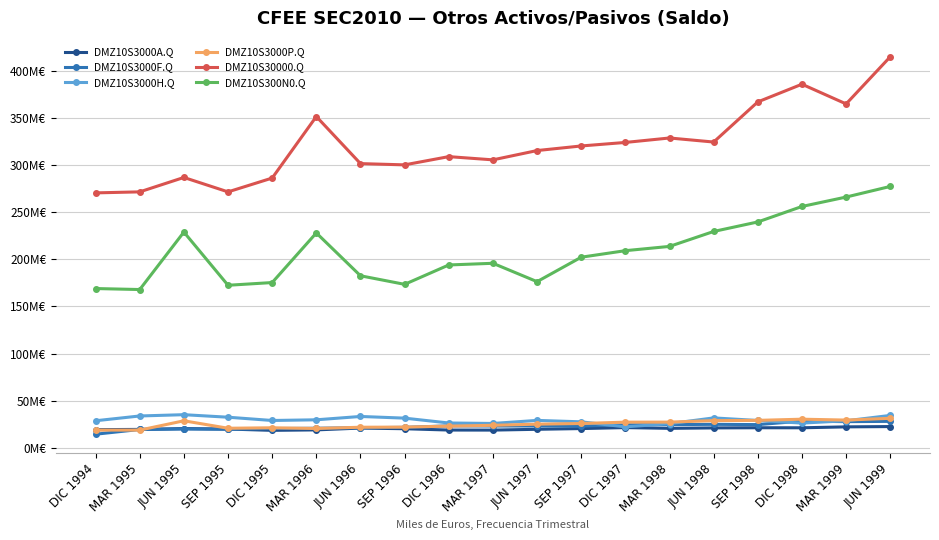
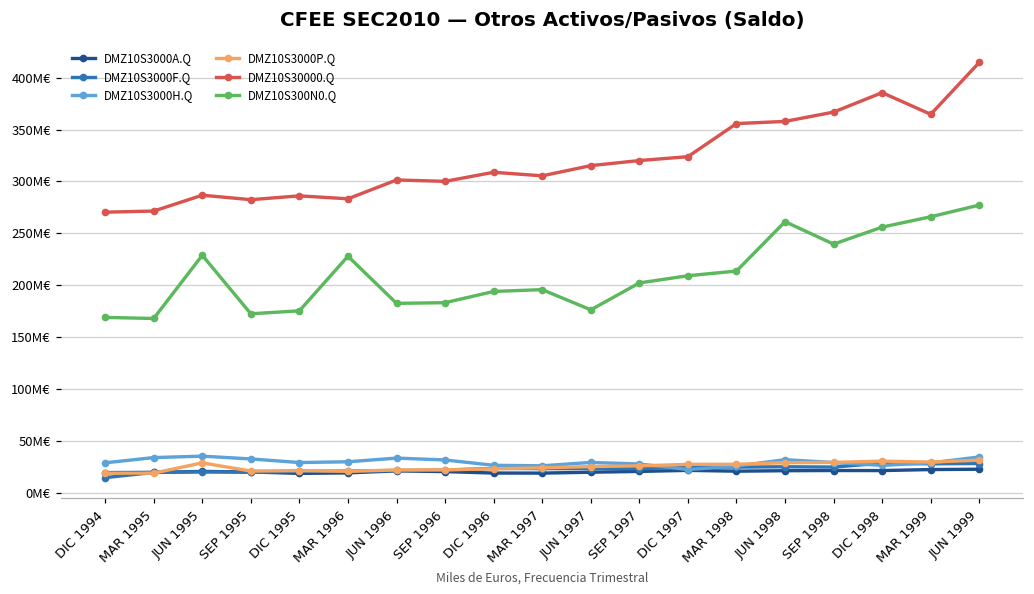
  {
    "DMZ10S3000H.Q": {
      "DIC 1994": "30M€",
      "MAR 1995": "30M€",
      "JUN 1995": "40M€",
      "SEP 1995": "30M€",
      "DIC 1995": "30M€",
      "MAR 1996": "30M€",
      "JUN 1996": "30M€",
      "SEP 1996": "30M€",
      "DIC 1996": "30M€",
      "JUN 1997": "30M€",
      "JUN 1998": "30M€",
      "JUN 1999": "30M€"
    },
    "DMZ10S3000P.Q": {
      "JUN 1995": "30M€",
      "DIC 1997": "30M€",
      "JUN 1998": "30M€",
      "JUN 1999": "30M€"
    },
    "DMZ10S30000.Q": {
      "DIC 1994": "270M€",
      "MAR 1995": "270M€",
      "JUN 1995": "290M€",
-     "SEP 1995": "270M€",
+     "SEP 1995": "280M€",
      "DIC 1995": "290M€",
-     "MAR 1996": "350M€",
+     "MAR 1996": "280M€",
      "JUN 1996": "300M€",
      "SEP 1996": "300M€",
      "DIC 1996": "310M€",
      "MAR 1997": "310M€",
      "JUN 1997": "320M€",
      "SEP 1997": "320M€",
      "DIC 1997": "320M€",
-     "MAR 1998": "330M€",
-     "JUN 1998": "320M€",
+     "MAR 1998": "360M€",
+     "JUN 1998": "360M€",
      "SEP 1998": "370M€",
      "DIC 1998": "390M€",
      "MAR 1999": "360M€",
      "JUN 1999": "410M€"
    },
    "DMZ10S300N0.Q": {
      "DIC 1994": "170M€",
      "MAR 1995": "170M€",
      "JUN 1995": "230M€",
      "SEP 1995": "170M€",
      "DIC 1995": "180M€",
      "MAR 1996": "230M€",
      "JUN 1996": "180M€",
-     "SEP 1996": "170M€",
+     "SEP 1996": "180M€",
      "DIC 1996": "190M€",
      "MAR 1997": "200M€",
      "JUN 1997": "180M€",
      "SEP 1997": "200M€",
      "DIC 1997": "210M€",
      "MAR 1998": "210M€",
-     "JUN 1998": "230M€",
+     "JUN 1998": "260M€",
      "SEP 1998": "240M€",
      "DIC 1998": "260M€",
      "MAR 1999": "270M€",
      "JUN 1999": "280M€"
    }
  }
